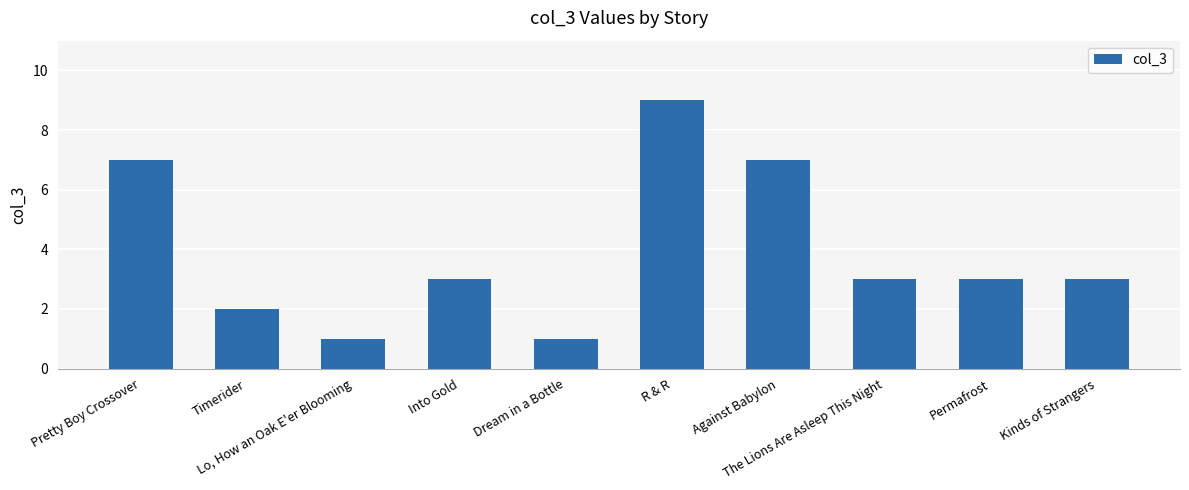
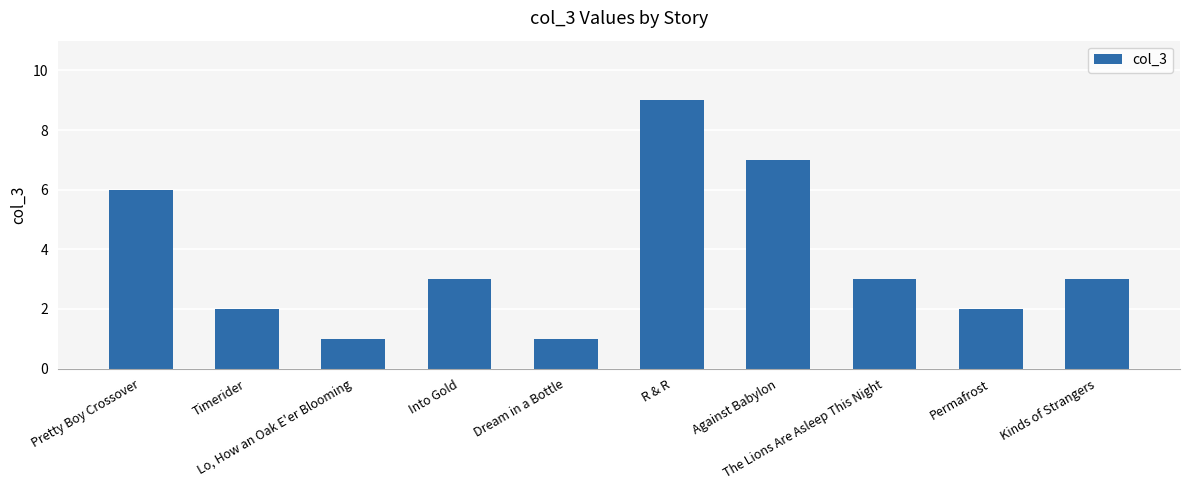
  {
-   "Pretty Boy Crossover": 7,
+   "Pretty Boy Crossover": 6,
    "Timerider": 2,
    "Lo, How an Oak E'er Blooming": 1,
    "Into Gold": 3,
    "Dream in a Bottle": 1,
    "R & R": 9,
    "Against Babylon": 7,
    "The Lions Are Asleep This Night": 3,
-   "Permafrost": 3,
+   "Permafrost": 2,
    "Kinds of Strangers": 3
  }
